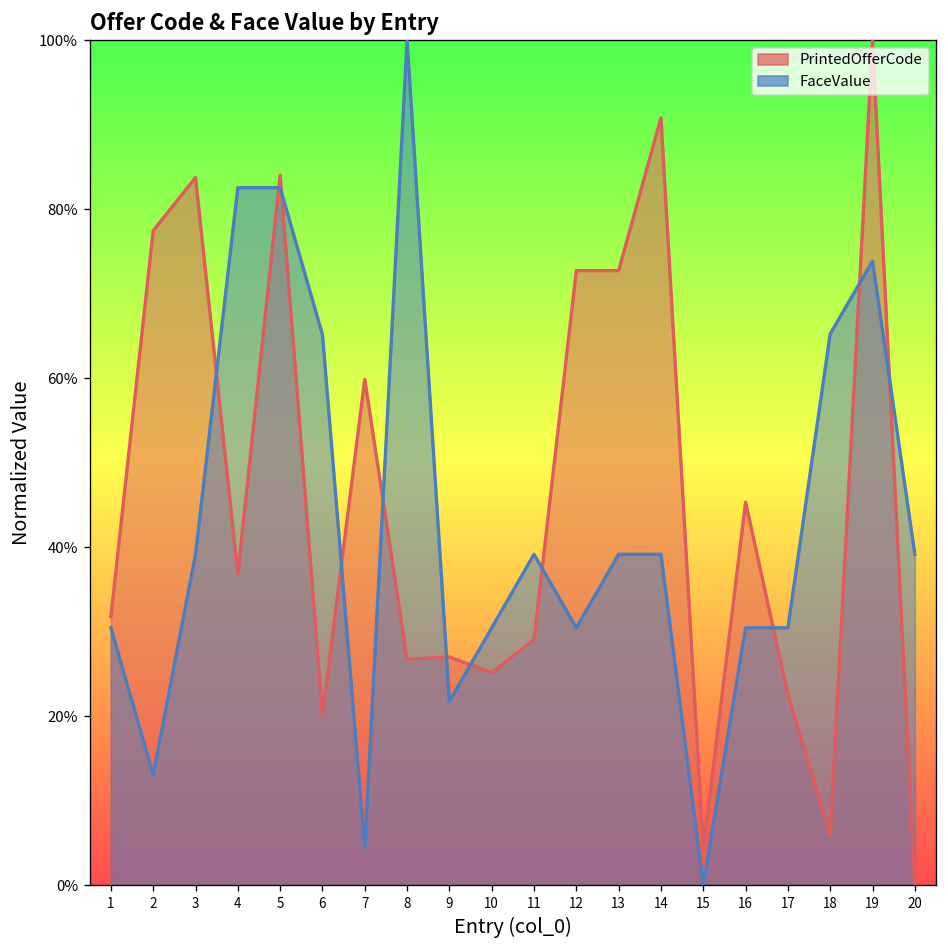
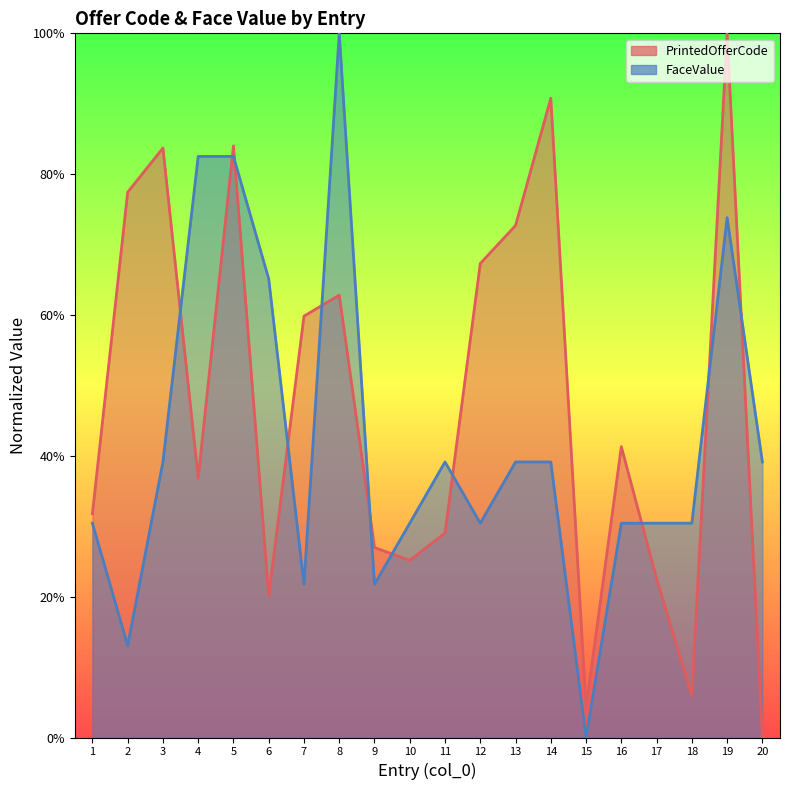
  {
    "PrintedOfferCode": {
      "1": "32%",
      "2": "77%",
      "3": "84%",
      "4": "37%",
      "5": "84%",
      "6": "20%",
      "7": "60%",
-     "8": "27%",
+     "8": "63%",
      "9": "27%",
      "10": "25%",
      "11": "29%",
-     "12": "73%",
+     "12": "67%",
      "13": "73%",
      "14": "91%",
      "15": "4%",
-     "16": "45%",
+     "16": "41%",
      "17": "23%",
      "18": "6%",
      "19": "100%",
      "20": "0%"
    },
    "FaceValue": {
      "1": "30%",
      "2": "13%",
      "3": "39%",
      "4": "83%",
      "5": "83%",
      "6": "65%",
-     "7": "4%",
+     "7": "22%",
      "8": "100%",
      "9": "22%",
      "10": "30%",
      "11": "39%",
      "12": "30%",
      "13": "39%",
      "14": "39%",
      "15": "0%",
      "16": "30%",
      "17": "30%",
-     "18": "65%",
+     "18": "30%",
      "19": "74%",
      "20": "39%"
    }
  }
